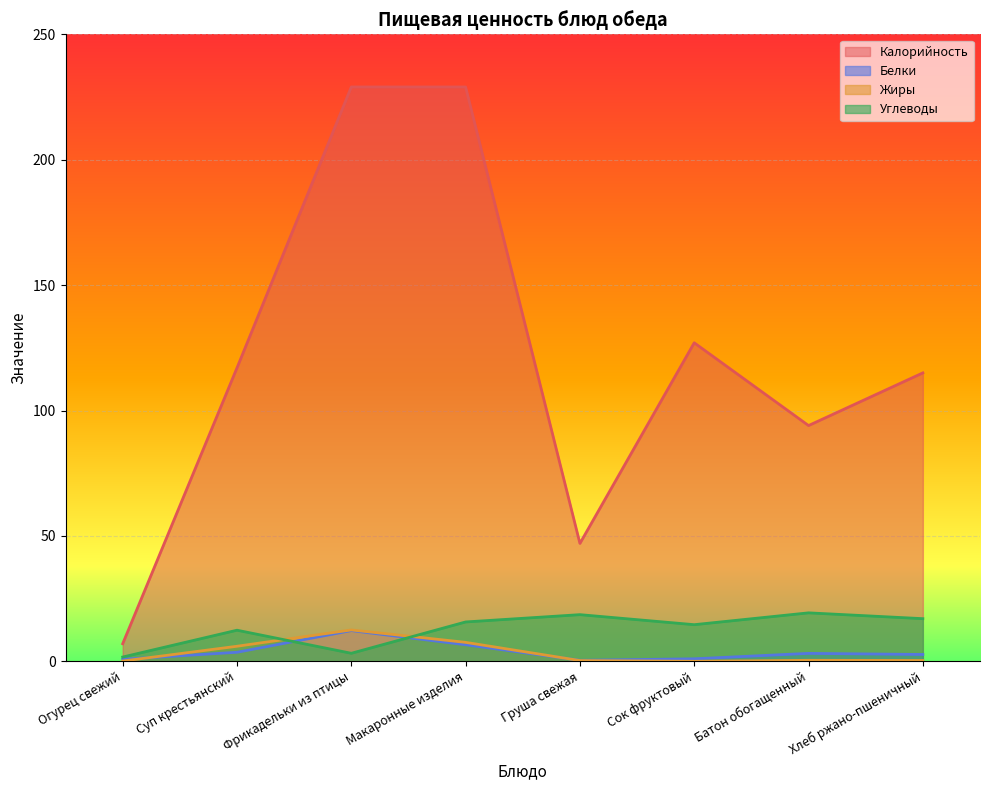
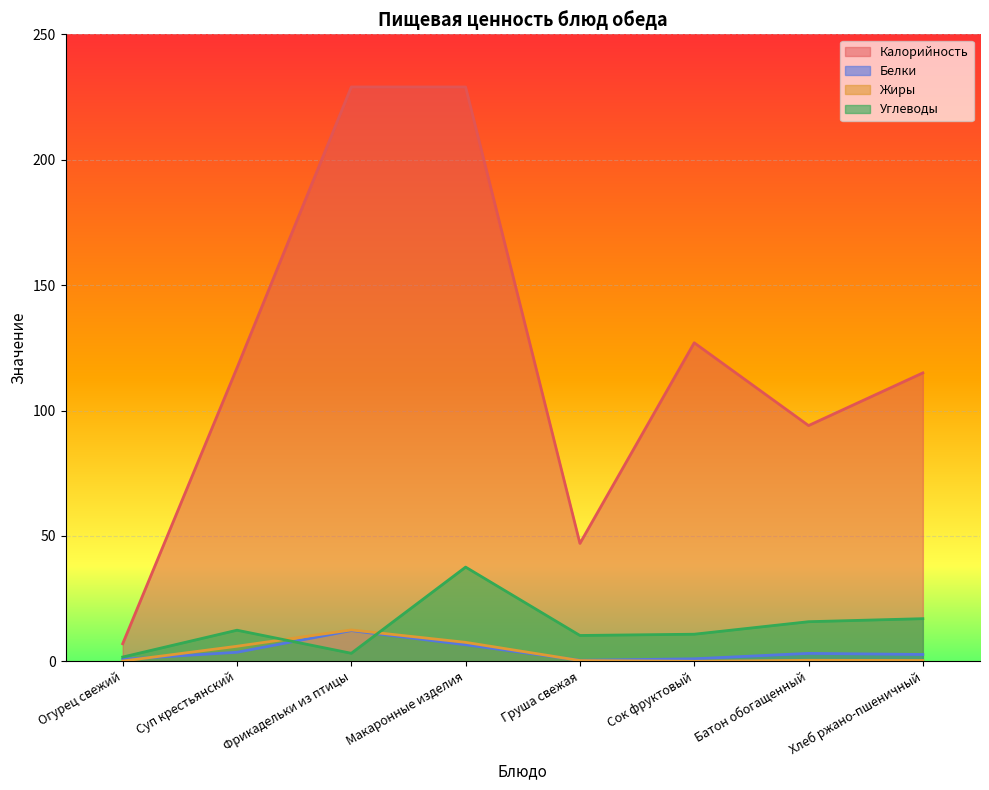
  {
    "Калорийность": {
      "Огурец свежий": 7,
      "Суп крестьянский": 117,
      "Фрикадельки из птицы": 229,
      "Макаронные изделия": 229,
      "Груша свежая": 47,
      "Сок фруктовый": 127,
      "Батон обогащенный": 94,
      "Хлеб ржано-пшеничный": 115
    },
    "Белки": {
      "Суп крестьянский": 4,
      "Батон обогащенный": 3,
      "Хлеб ржано-пшеничный": 3
    },
    "Жиры": {
      "Суп крестьянский": 6,
      "Батон обогащенный": 0,
      "Хлеб ржано-пшеничный": 0
    },
    "Углеводы": {
      "Суп крестьянский": 12,
      "Фрикадельки из птицы": 3,
-     "Макаронные изделия": 16,
-     "Груша свежая": 19,
-     "Сок фруктовый": 15,
-     "Батон обогащенный": 19,
+     "Макаронные изделия": 38,
+     "Груша свежая": 10,
+     "Сок фруктовый": 11,
+     "Батон обогащенный": 16,
      "Хлеб ржано-пшеничный": 17
    }
  }
